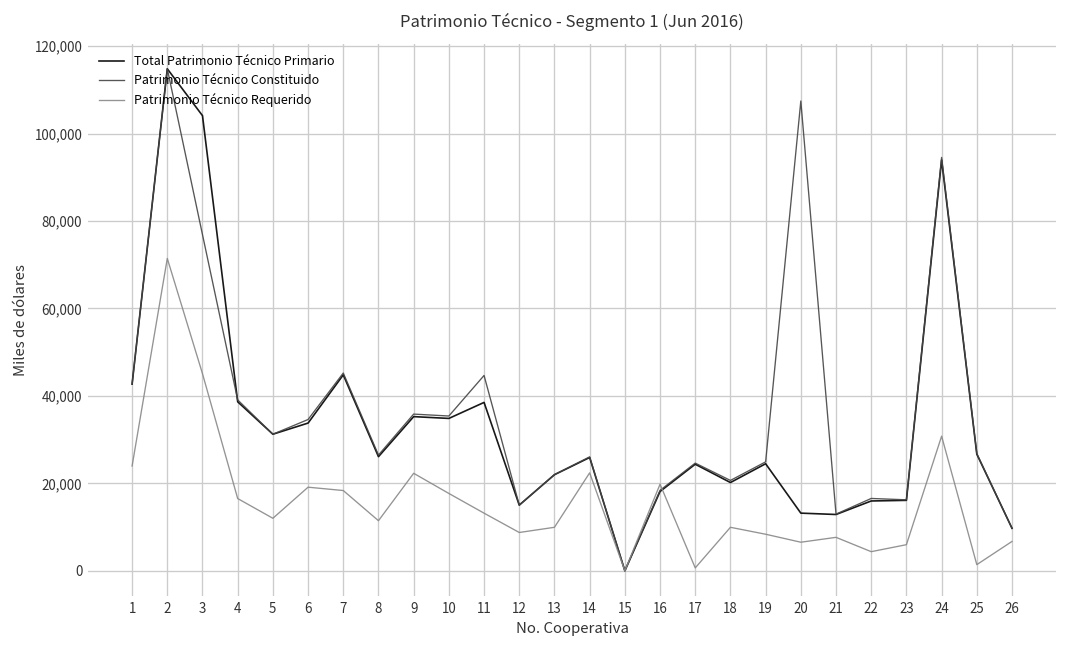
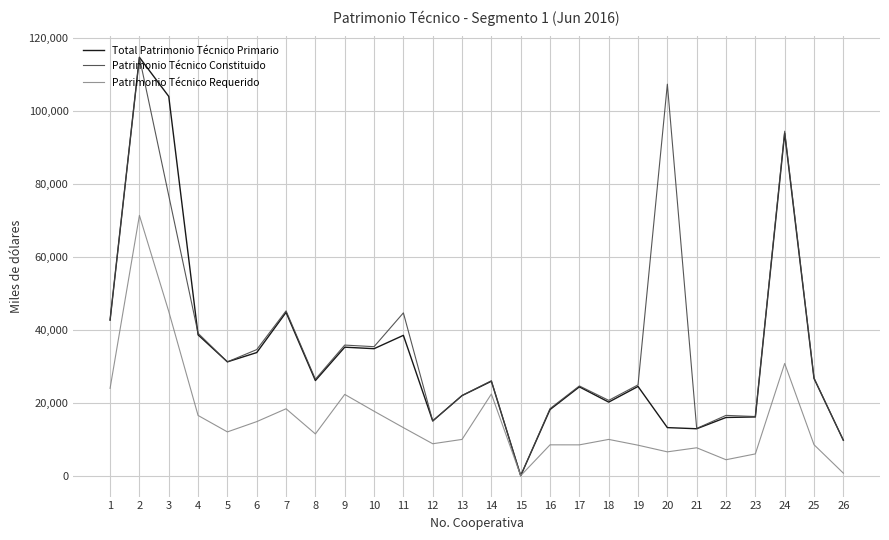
  {
    "Total Patrimonio Técnico Primario": {
      "3": "104,000",
      "6": "34,000",
      "11": "39,000",
      "20": "13,000"
    },
    "Patrimonio Técnico Constituido": {
      "3": "77,000",
      "6": "35,000",
      "11": "45,000",
      "20": "107,000"
    },
    "Patrimonio Técnico Requerido": {
      "1": "24,000",
      "2": "71,000",
      "3": "45,000",
      "4": "17,000",
      "5": "12,000",
-     "6": "19,000",
+     "6": "15,000",
      "7": "18,000",
      "8": "11,000",
      "9": "22,000",
      "10": "18,000",
      "11": "13,000",
      "12": "9,000",
      "13": "10,000",
      "14": "22,000",
-     "16": "20,000",
-     "17": "1,000",
+     "16": "8,000",
+     "17": "8,000",
      "18": "10,000",
      "19": "8,000",
      "20": "7,000",
      "21": "8,000",
      "22": "4,000",
      "23": "6,000",
      "24": "31,000",
-     "25": "1,000",
-     "26": "7,000"
+     "25": "8,000",
+     "26": "1,000"
    }
  }
